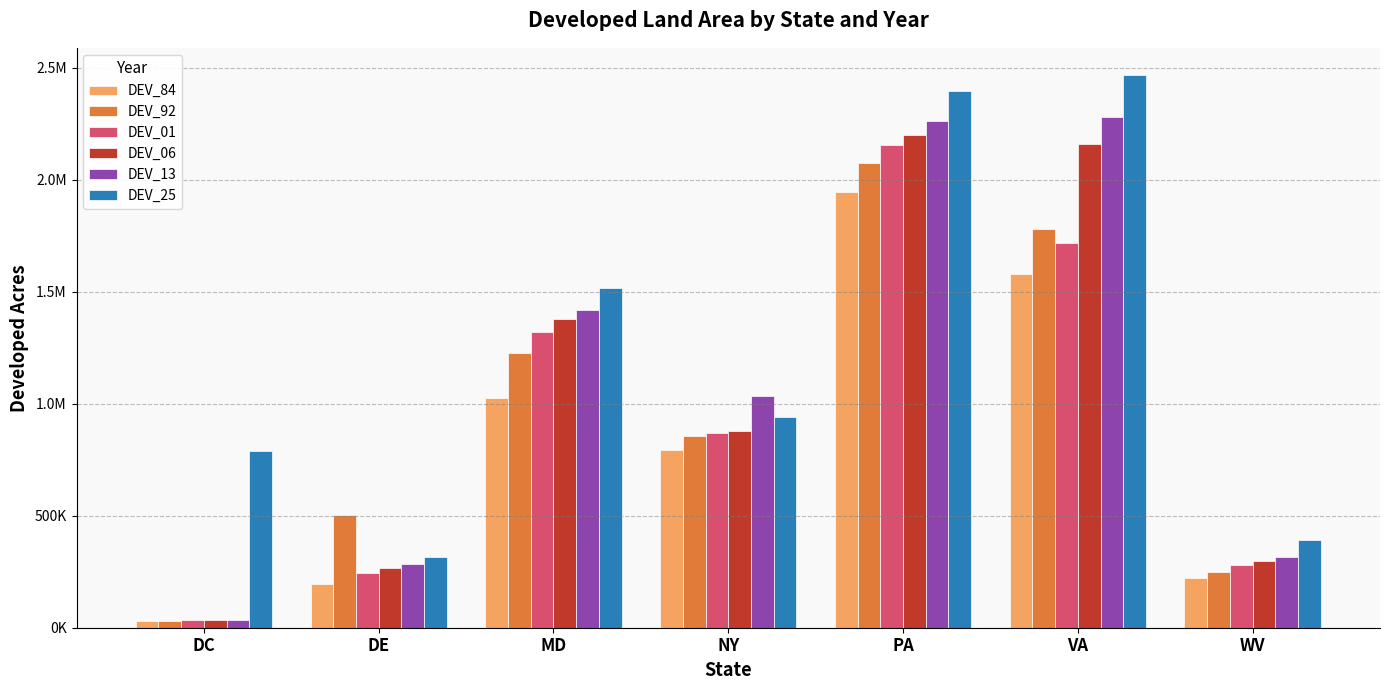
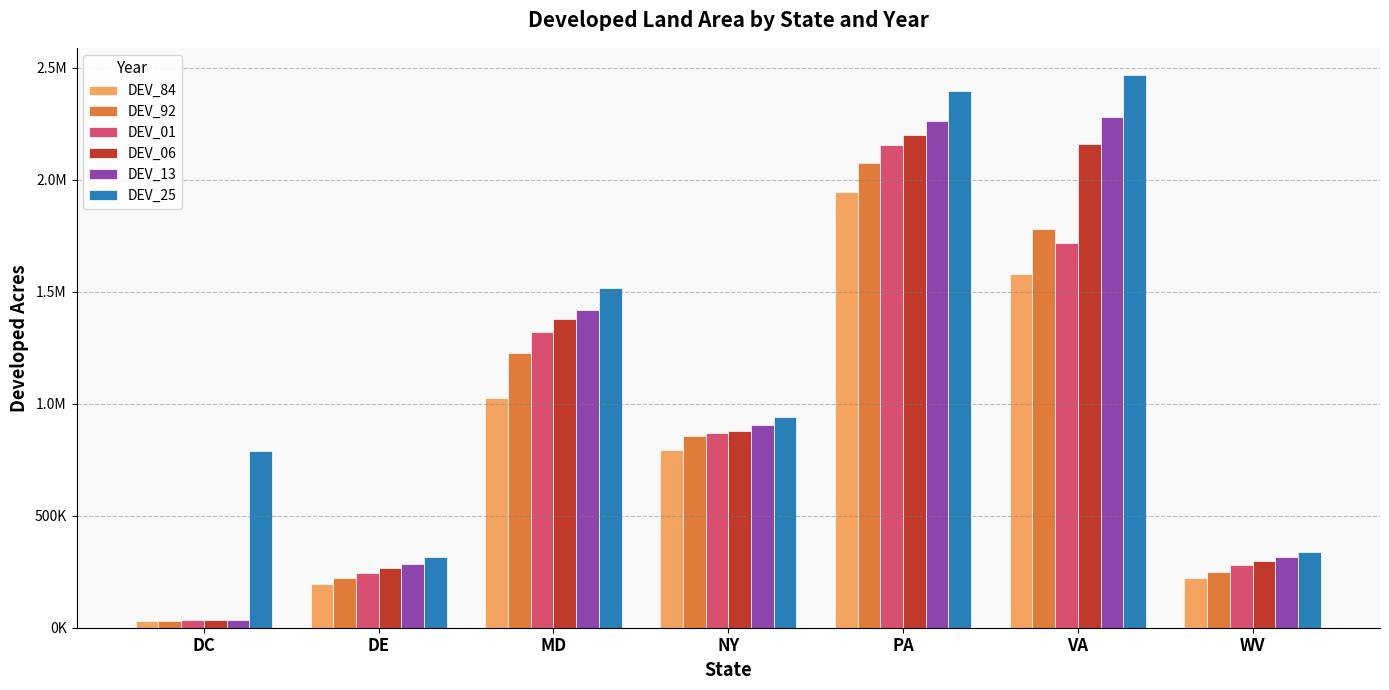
  {
    "DEV_84": {
      "DC": 30000,
      "DE": 190000,
      "MD": 1020000,
      "NY": 790000,
      "PA": 1940000,
      "VA": 1580000,
      "WV": 220000
    },
    "DEV_92": {
      "DC": 30000,
-     "DE": 510000,
+     "DE": 220000,
      "MD": 1230000,
      "NY": 850000,
      "PA": 2080000,
      "VA": 1780000,
      "WV": 250000
    },
    "DEV_01": {
      "DC": 30000,
      "DE": 250000,
      "MD": 1320000,
      "NY": 870000,
      "PA": 2160000,
      "VA": 1720000,
      "WV": 280000
    },
    "DEV_06": {
      "DC": 30000,
      "DE": 270000,
      "MD": 1380000,
      "NY": 880000,
      "PA": 2200000,
      "VA": 2160000,
      "WV": 300000
    },
    "DEV_13": {
      "DC": 30000,
      "DE": 290000,
      "MD": 1420000,
-     "NY": 1030000,
+     "NY": 910000,
      "PA": 2260000,
      "VA": 2280000,
      "WV": 320000
    },
    "DEV_25": {
      "DC": 790000,
      "DE": 310000,
      "MD": 1520000,
      "NY": 940000,
      "PA": 2400000,
      "VA": 2470000,
-     "WV": 390000
+     "WV": 340000
    }
  }
